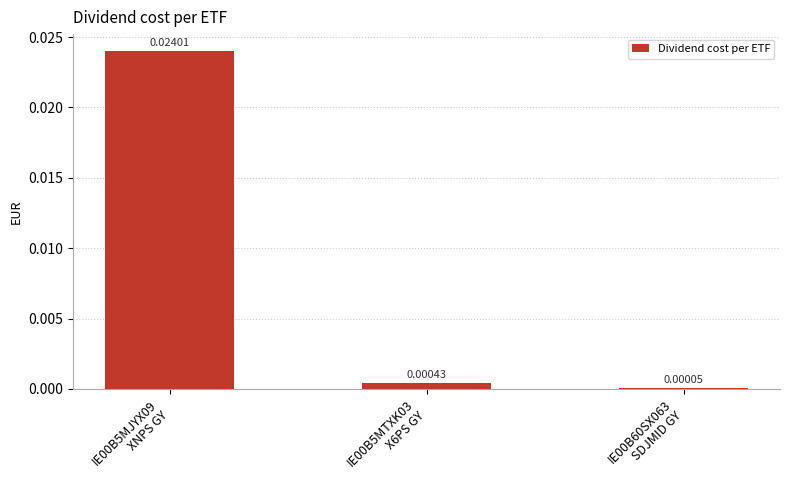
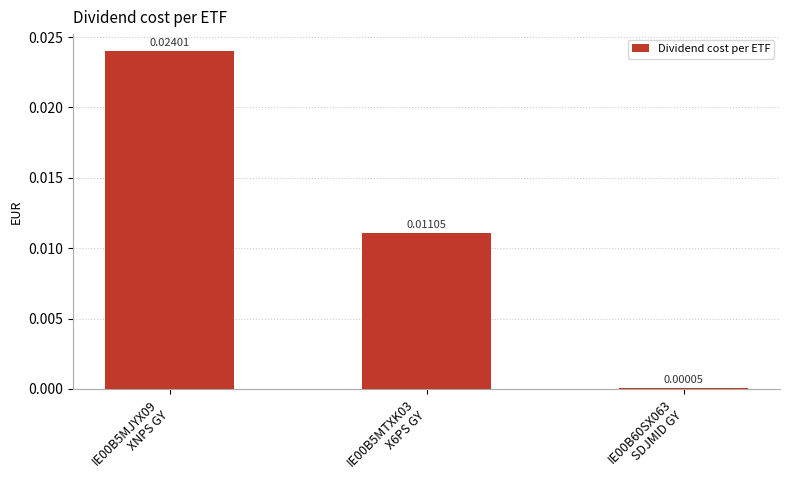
  {
    "IE00B5MJYX09 XNPS GY": 0.02401,
-   "IE00B5MTXK03 X6PS GY": 0.00043,
+   "IE00B5MTXK03 X6PS GY": 0.01105,
    "IE00B60SX063 SDJMID GY": 0.00005
  }
